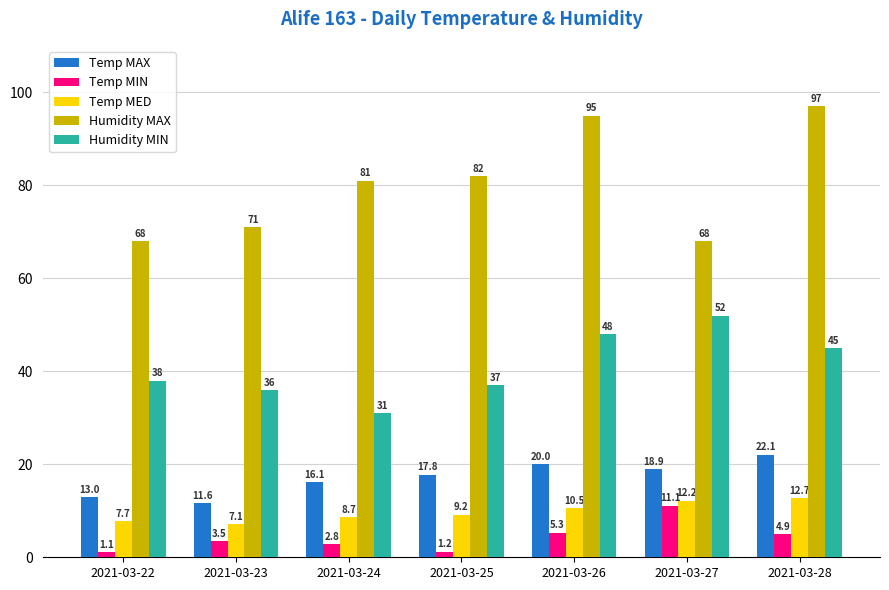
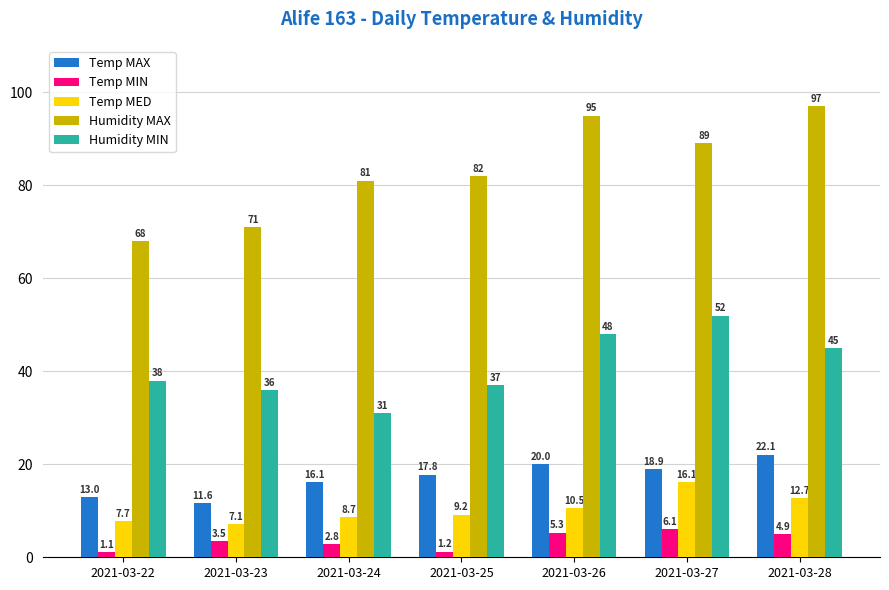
  {
    "Temp MAX": {
      "2021-03-22": 13.0,
      "2021-03-23": 11.6,
      "2021-03-24": 16.1,
      "2021-03-25": 17.8,
      "2021-03-26": 20.0,
      "2021-03-27": 18.9,
      "2021-03-28": 22.1
    },
    "Temp MIN": {
      "2021-03-22": 1.1,
      "2021-03-23": 3.5,
      "2021-03-24": 2.8,
      "2021-03-25": 1.2,
      "2021-03-26": 5.3,
-     "2021-03-27": 11.1,
+     "2021-03-27": 6.1,
      "2021-03-28": 4.9
    },
    "Temp MED": {
      "2021-03-22": 7.7,
      "2021-03-23": 7.1,
      "2021-03-24": 8.7,
      "2021-03-25": 9.2,
      "2021-03-26": 10.5,
-     "2021-03-27": 12.2,
+     "2021-03-27": 16.1,
      "2021-03-28": 12.7
    },
    "Humidity MAX": {
      "2021-03-22": 68,
      "2021-03-23": 71,
      "2021-03-24": 81,
      "2021-03-25": 82,
      "2021-03-26": 95,
-     "2021-03-27": 68,
+     "2021-03-27": 89,
      "2021-03-28": 97
    },
    "Humidity MIN": {
      "2021-03-22": 38,
      "2021-03-23": 36,
      "2021-03-24": 31,
      "2021-03-25": 37,
      "2021-03-26": 48,
      "2021-03-27": 52,
      "2021-03-28": 45
    }
  }
